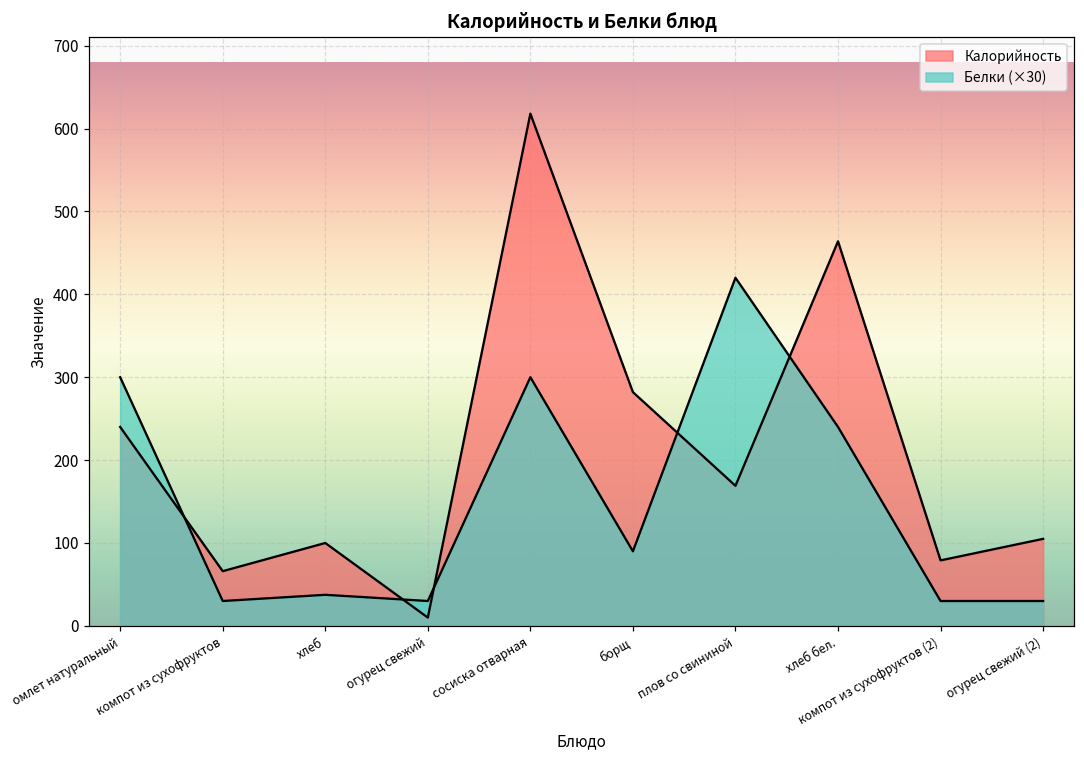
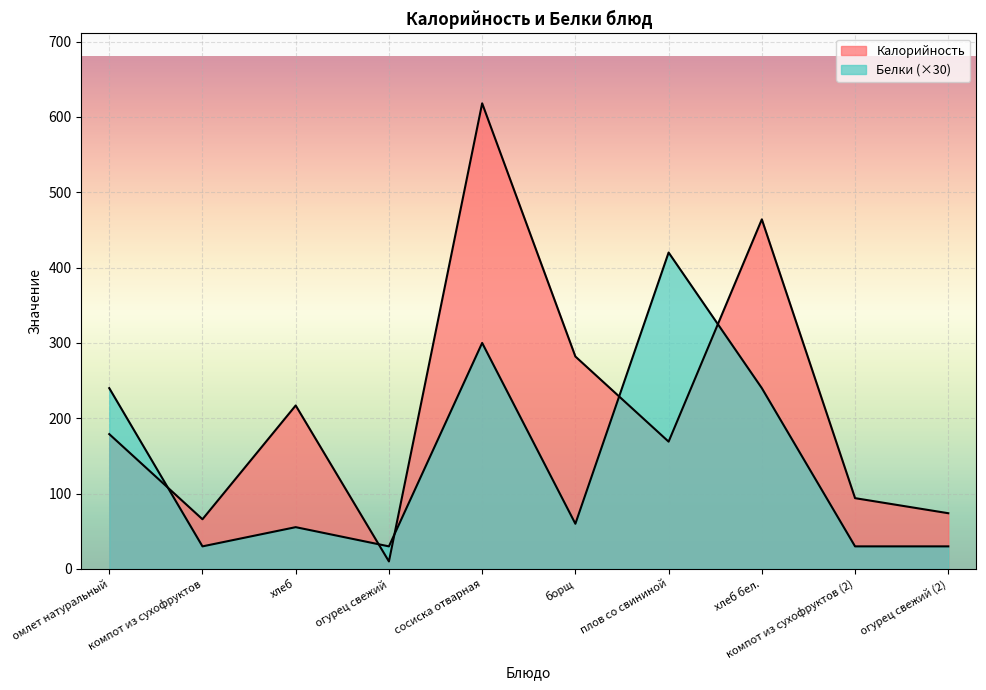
  {
    "Калорийность": {
-     "омлет натуральный": 240,
+     "омлет натуральный": 180,
      "компот из сухофруктов": 70,
-     "хлеб": 100,
+     "хлеб": 220,
      "огурец свежий": 10,
      "сосиска отварная": 620,
      "борщ": 280,
      "плов со свининой": 170,
      "хлеб бел.": 460,
-     "компот из сухофруктов (2)": 80,
-     "огурец свежий (2)": 110
+     "компот из сухофруктов (2)": 90,
+     "огурец свежий (2)": 70
    },
    "Белки (×30)": {
-     "омлет натуральный": 300,
+     "омлет натуральный": 240,
      "компот из сухофруктов": 30,
-     "хлеб": 40,
+     "хлеб": 60,
      "огурец свежий": 30,
      "сосиска отварная": 300,
-     "борщ": 90,
+     "борщ": 60,
      "плов со свининой": 420,
      "хлеб бел.": 240,
      "компот из сухофруктов (2)": 30,
      "огурец свежий (2)": 30
    }
  }
